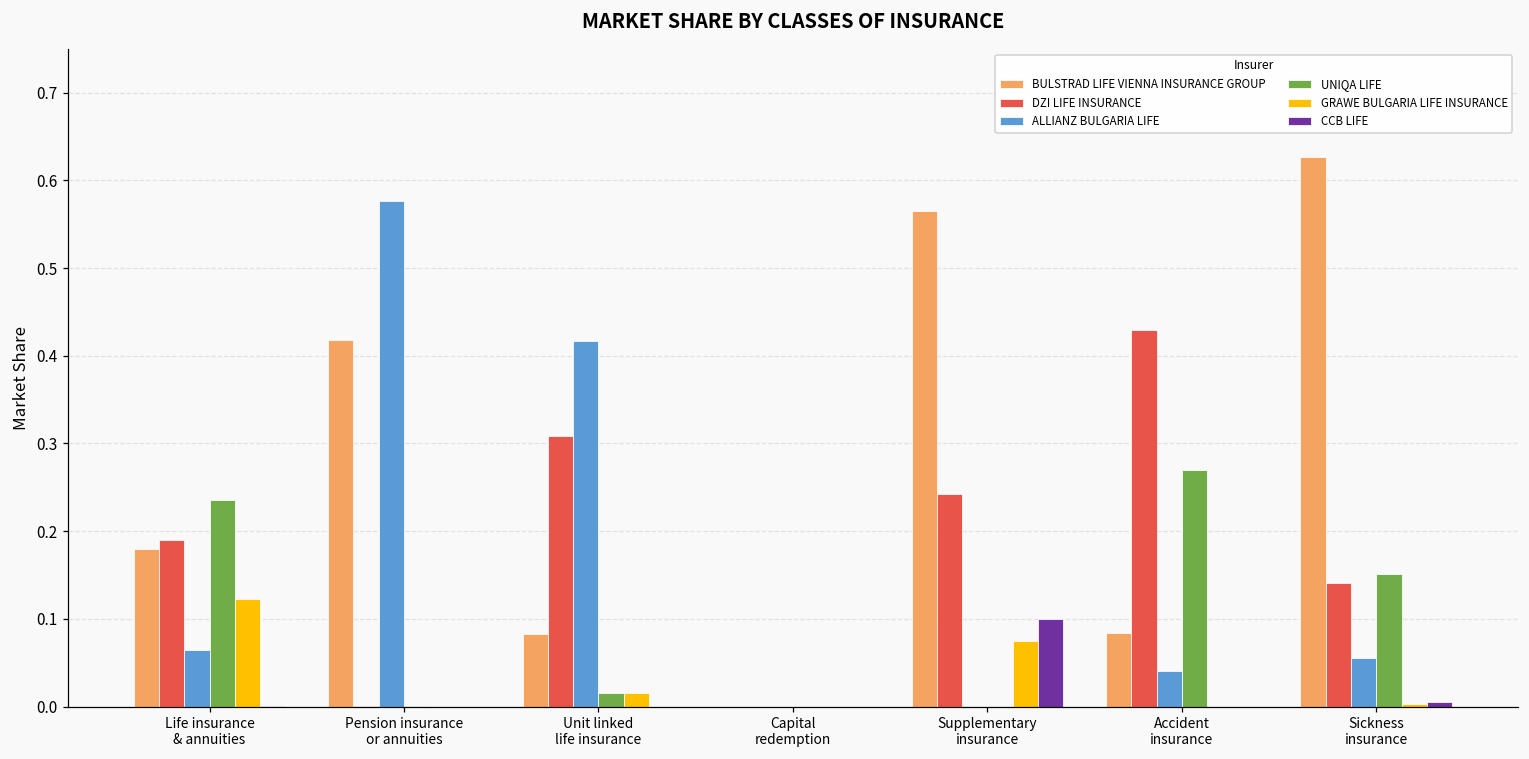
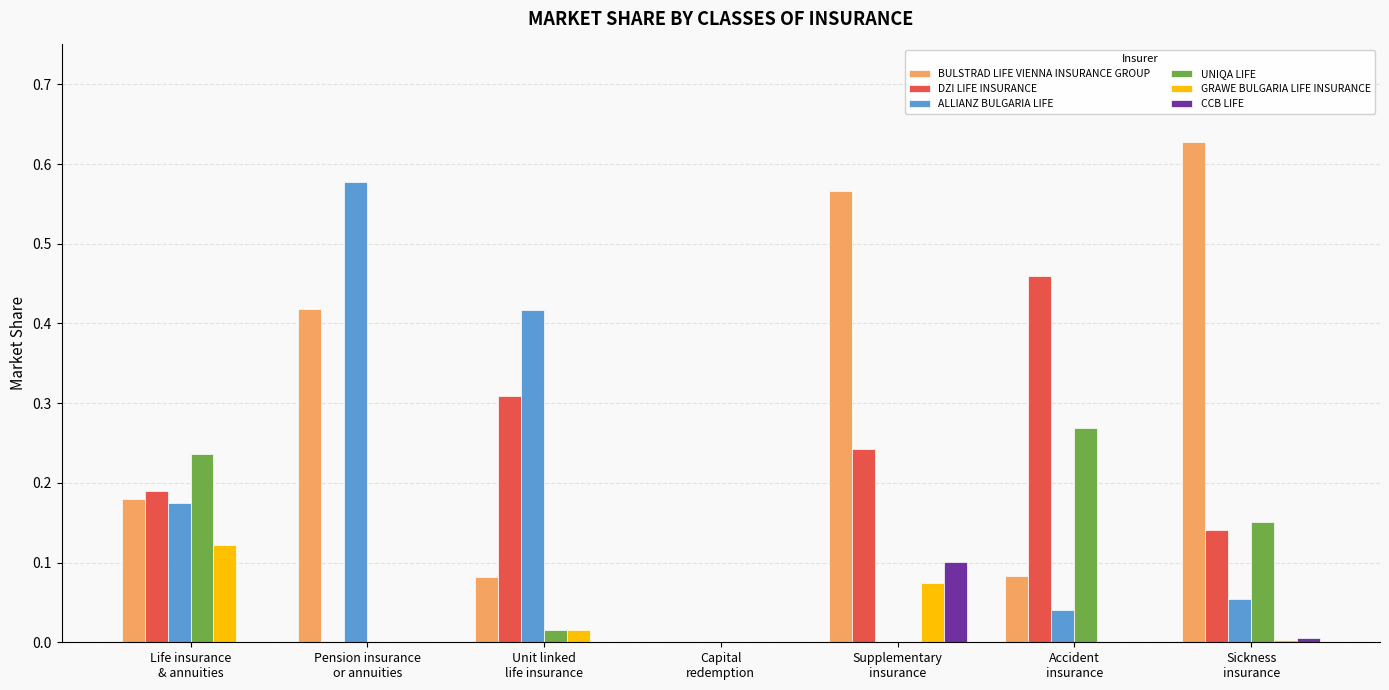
  {
    "BULSTRAD LIFE VIENNA INSURANCE GROUP": {
      "Life insurance & annuities": 0.18,
      "Pension insurance or annuities": 0.42,
      "Unit linked life insurance": 0.08,
      "Capital redemption": 0.00,
      "Supplementary insurance": 0.57,
      "Accident insurance": 0.08,
      "Sickness insurance": 0.63
    },
    "DZI LIFE INSURANCE": {
      "Life insurance & annuities": 0.19,
      "Unit linked life insurance": 0.31,
      "Capital redemption": 0.00,
      "Supplementary insurance": 0.24,
-     "Accident insurance": 0.43,
+     "Accident insurance": 0.46,
      "Sickness insurance": 0.14
    },
    "ALLIANZ BULGARIA LIFE": {
-     "Life insurance & annuities": 0.06,
+     "Life insurance & annuities": 0.17,
      "Pension insurance or annuities": 0.58,
      "Unit linked life insurance": 0.42,
      "Capital redemption": 0.00,
      "Supplementary insurance": 0.00,
      "Accident insurance": 0.04,
      "Sickness insurance": 0.05
    },
    "UNIQA LIFE": {
      "Life insurance & annuities": 0.24,
      "Unit linked life insurance": 0.02,
      "Capital redemption": 0.00,
      "Supplementary insurance": 0.00,
      "Accident insurance": 0.27,
      "Sickness insurance": 0.15
    },
    "GRAWE BULGARIA LIFE INSURANCE": {
      "Life insurance & annuities": 0.12,
      "Pension insurance or annuities": 0.00,
      "Unit linked life insurance": 0.02,
      "Capital redemption": 0.00,
      "Supplementary insurance": 0.07,
      "Accident insurance": 0.00
    },
    "CCB LIFE": {
      "Pension insurance or annuities": 0.00,
      "Unit linked life insurance": 0.00,
      "Capital redemption": 0.00,
      "Supplementary insurance": 0.10,
      "Accident insurance": 0.00,
      "Sickness insurance": 0.00
    }
  }
